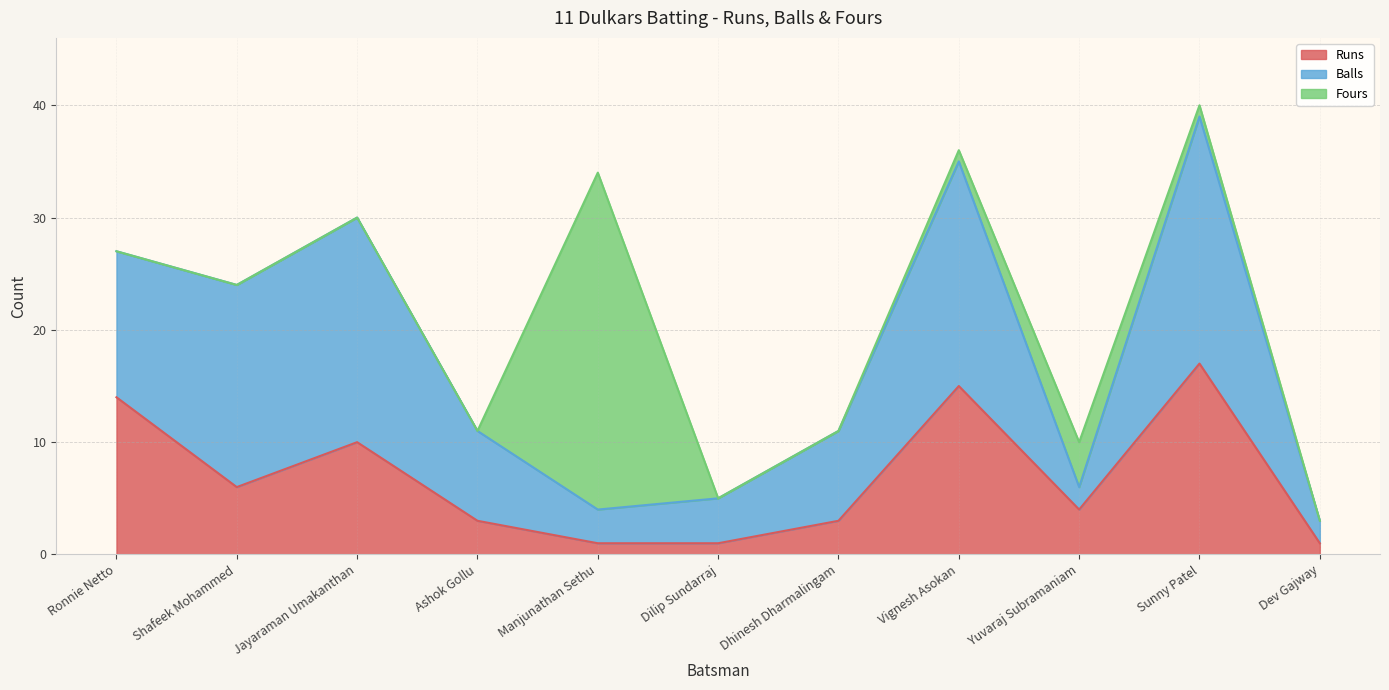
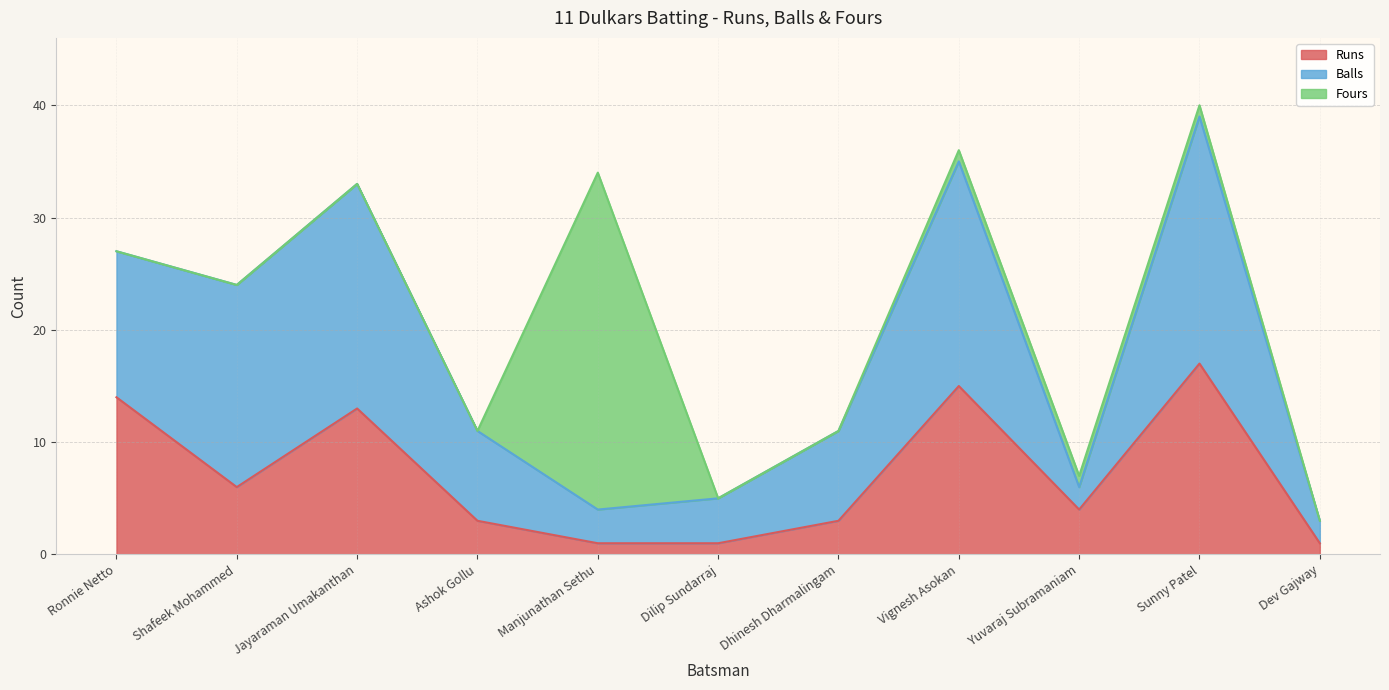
  {
    "Runs": {
      "Ronnie Netto": 14,
      "Shafeek Mohammed": 6,
-     "Jayaraman Umakanthan": 10,
+     "Jayaraman Umakanthan": 13,
      "Ashok Gollu": 3,
      "Manjunathan Sethu": 1,
      "Dilip Sundarraj": 1,
      "Dhinesh Dharmalingam": 3,
      "Vignesh Asokan": 15,
      "Yuvaraj Subramaniam": 4,
      "Sunny Patel": 17,
      "Dev Gajway": 1
    },
    "Balls": {
      "Manjunathan Sethu": 3,
      "Vignesh Asokan": 20,
      "Yuvaraj Subramaniam": 2,
      "Sunny Patel": 22
    },
    "Fours": {
      "Manjunathan Sethu": 30,
      "Vignesh Asokan": 1,
-     "Yuvaraj Subramaniam": 4,
+     "Yuvaraj Subramaniam": 1,
      "Sunny Patel": 1
    }
  }
